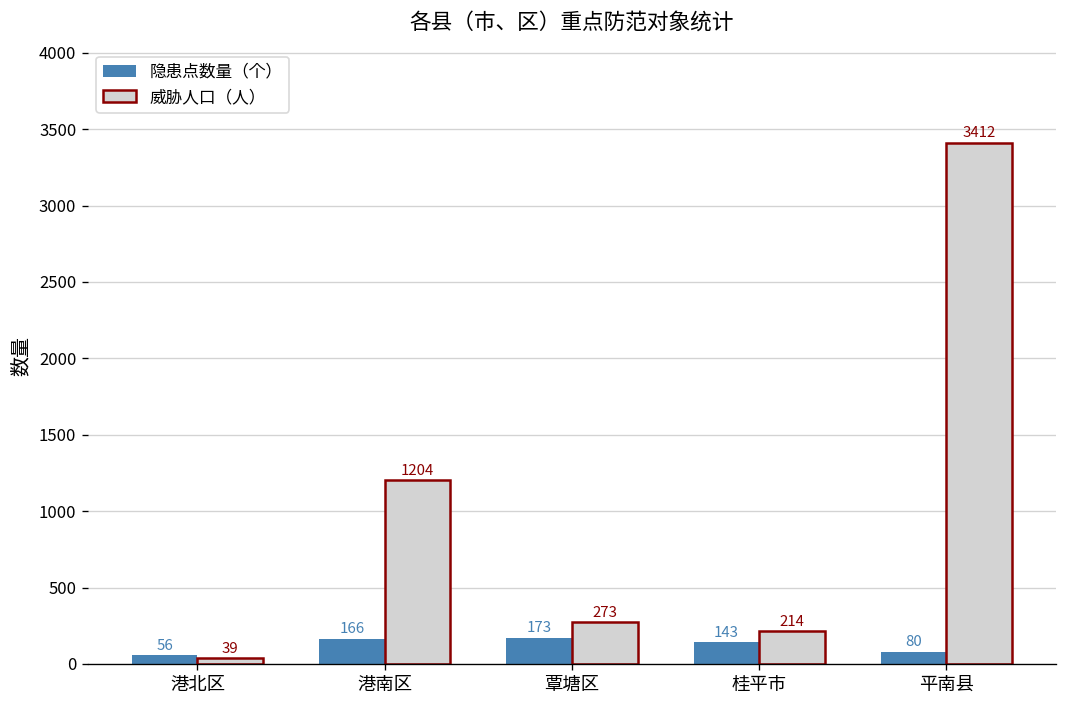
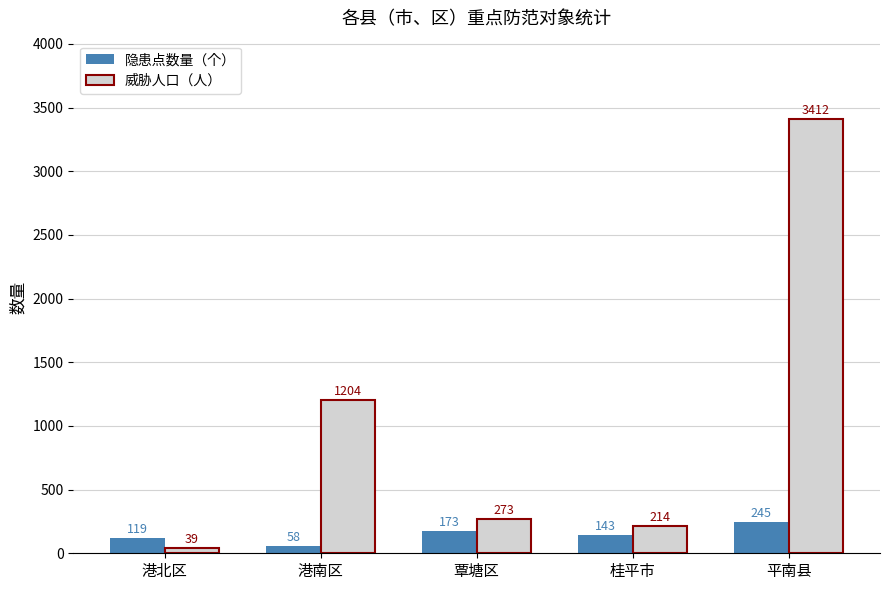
  {
    "隐患点数量（个）": {
-     "港北区": 56,
-     "港南区": 166,
+     "港北区": 119,
+     "港南区": 58,
      "覃塘区": 173,
      "桂平市": 143,
-     "平南县": 80
+     "平南县": 245
    },
    "威胁人口（人）": {
      "港北区": 39,
      "港南区": 1204,
      "覃塘区": 273,
      "桂平市": 214,
      "平南县": 3412
    }
  }
